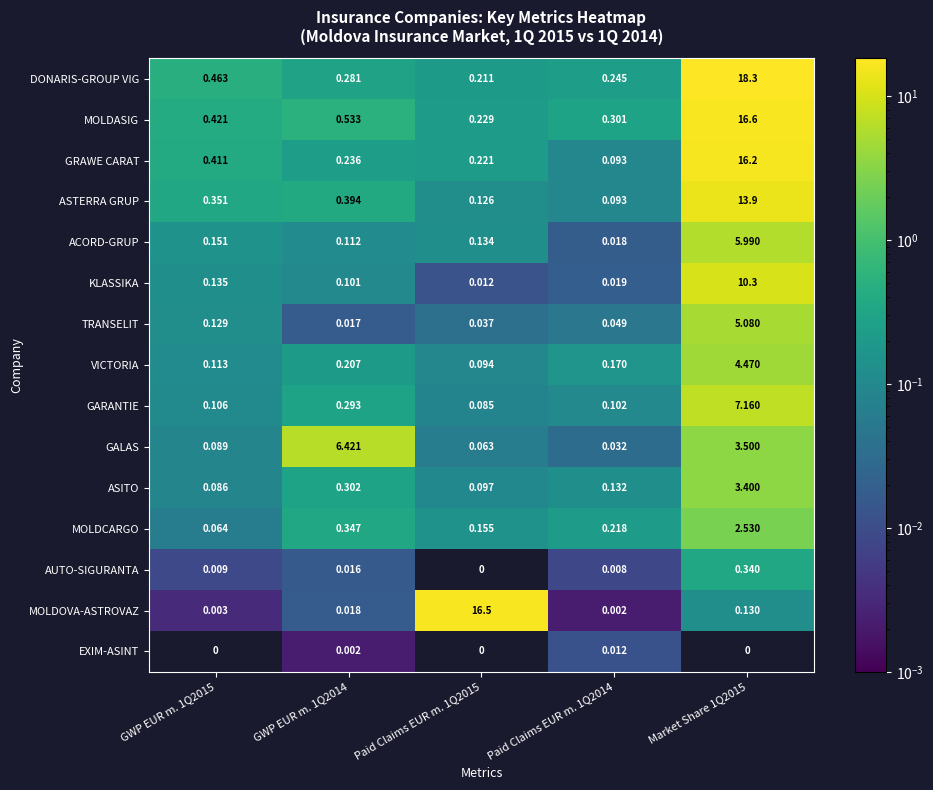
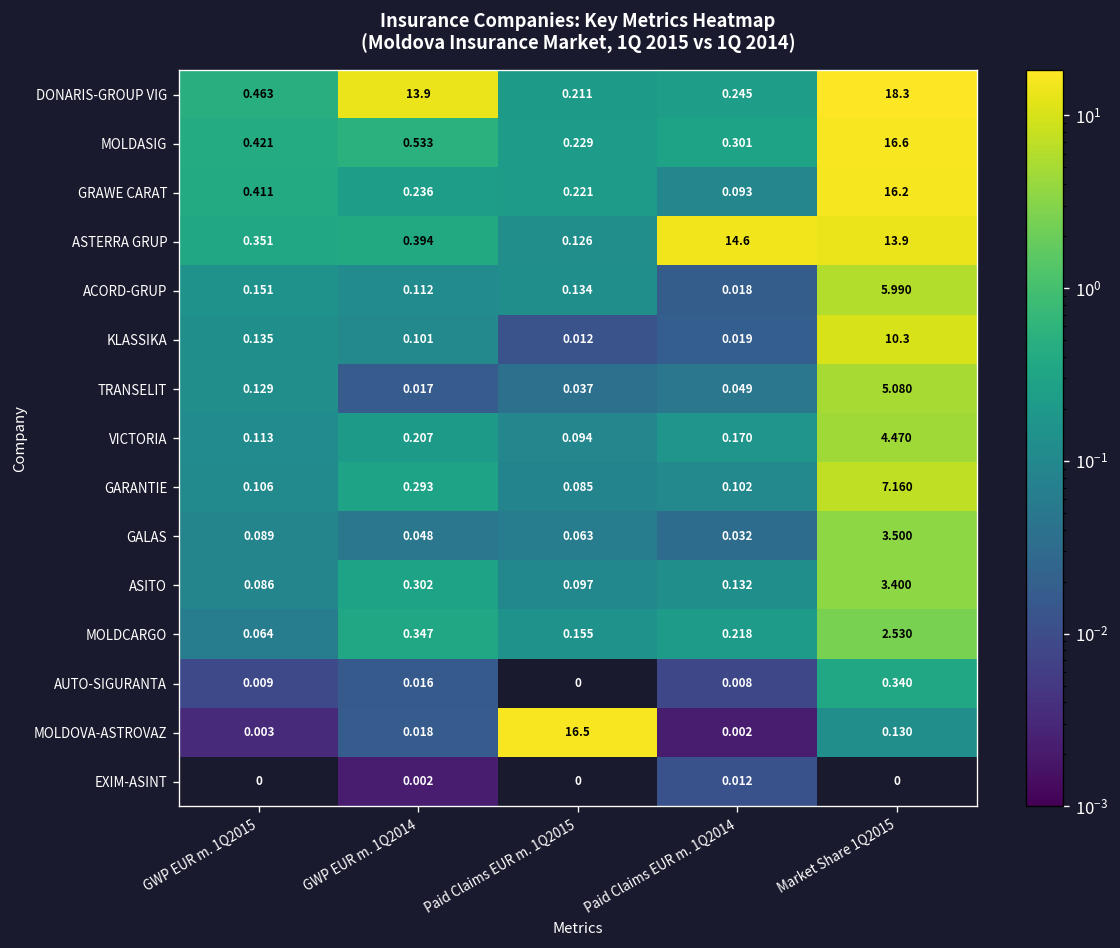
  {
    "DONARIS-GROUP VIG": {
      "GWP EUR m. 1Q2015": 0.463,
-     "GWP EUR m. 1Q2014": 0.281,
+     "GWP EUR m. 1Q2014": 13.9,
      "Paid Claims EUR m. 1Q2015": 0.211,
      "Paid Claims EUR m. 1Q2014": 0.245,
      "Market Share 1Q2015": 18.3
    },
    "MOLDASIG": {
      "GWP EUR m. 1Q2015": 0.421,
      "GWP EUR m. 1Q2014": 0.533,
      "Paid Claims EUR m. 1Q2015": 0.229,
      "Paid Claims EUR m. 1Q2014": 0.301,
      "Market Share 1Q2015": 16.6
    },
    "GRAWE CARAT": {
      "GWP EUR m. 1Q2015": 0.411,
      "GWP EUR m. 1Q2014": 0.236,
      "Paid Claims EUR m. 1Q2015": 0.221,
      "Paid Claims EUR m. 1Q2014": 0.093,
      "Market Share 1Q2015": 16.2
    },
    "ASTERRA GRUP": {
      "GWP EUR m. 1Q2015": 0.351,
      "GWP EUR m. 1Q2014": 0.394,
      "Paid Claims EUR m. 1Q2015": 0.126,
-     "Paid Claims EUR m. 1Q2014": 0.093,
+     "Paid Claims EUR m. 1Q2014": 14.6,
      "Market Share 1Q2015": 13.9
    },
    "ACORD-GRUP": {
      "GWP EUR m. 1Q2015": 0.151,
      "GWP EUR m. 1Q2014": 0.112,
      "Paid Claims EUR m. 1Q2015": 0.134,
      "Paid Claims EUR m. 1Q2014": 0.018,
      "Market Share 1Q2015": 5.990
    },
    "KLASSIKA": {
      "GWP EUR m. 1Q2015": 0.135,
      "GWP EUR m. 1Q2014": 0.101,
      "Paid Claims EUR m. 1Q2015": 0.012,
      "Paid Claims EUR m. 1Q2014": 0.019,
      "Market Share 1Q2015": 10.3
    },
    "TRANSELIT": {
      "GWP EUR m. 1Q2015": 0.129,
      "GWP EUR m. 1Q2014": 0.017,
      "Paid Claims EUR m. 1Q2015": 0.037,
      "Paid Claims EUR m. 1Q2014": 0.049,
      "Market Share 1Q2015": 5.080
    },
    "VICTORIA": {
      "GWP EUR m. 1Q2015": 0.113,
      "GWP EUR m. 1Q2014": 0.207,
      "Paid Claims EUR m. 1Q2015": 0.094,
      "Paid Claims EUR m. 1Q2014": 0.170,
      "Market Share 1Q2015": 4.470
    },
    "GARANTIE": {
      "GWP EUR m. 1Q2015": 0.106,
      "GWP EUR m. 1Q2014": 0.293,
      "Paid Claims EUR m. 1Q2015": 0.085,
      "Paid Claims EUR m. 1Q2014": 0.102,
      "Market Share 1Q2015": 7.160
    },
    "GALAS": {
      "GWP EUR m. 1Q2015": 0.089,
-     "GWP EUR m. 1Q2014": 6.421,
+     "GWP EUR m. 1Q2014": 0.048,
      "Paid Claims EUR m. 1Q2015": 0.063,
      "Paid Claims EUR m. 1Q2014": 0.032,
      "Market Share 1Q2015": 3.500
    },
    "ASITO": {
      "GWP EUR m. 1Q2015": 0.086,
      "GWP EUR m. 1Q2014": 0.302,
      "Paid Claims EUR m. 1Q2015": 0.097,
      "Paid Claims EUR m. 1Q2014": 0.132,
      "Market Share 1Q2015": 3.400
    },
    "MOLDCARGO": {
      "GWP EUR m. 1Q2015": 0.064,
      "GWP EUR m. 1Q2014": 0.347,
      "Paid Claims EUR m. 1Q2015": 0.155,
      "Paid Claims EUR m. 1Q2014": 0.218,
      "Market Share 1Q2015": 2.530
    },
    "AUTO-SIGURANTA": {
      "GWP EUR m. 1Q2015": 0.009,
      "GWP EUR m. 1Q2014": 0.016,
      "Paid Claims EUR m. 1Q2015": 0,
      "Paid Claims EUR m. 1Q2014": 0.008,
      "Market Share 1Q2015": 0.340
    },
    "MOLDOVA-ASTROVAZ": {
      "GWP EUR m. 1Q2015": 0.003,
      "GWP EUR m. 1Q2014": 0.018,
      "Paid Claims EUR m. 1Q2015": 16.5,
      "Paid Claims EUR m. 1Q2014": 0.002,
      "Market Share 1Q2015": 0.130
    },
    "EXIM-ASINT": {
      "GWP EUR m. 1Q2015": 0,
      "GWP EUR m. 1Q2014": 0.002,
      "Paid Claims EUR m. 1Q2015": 0,
      "Paid Claims EUR m. 1Q2014": 0.012,
      "Market Share 1Q2015": 0
    }
  }
